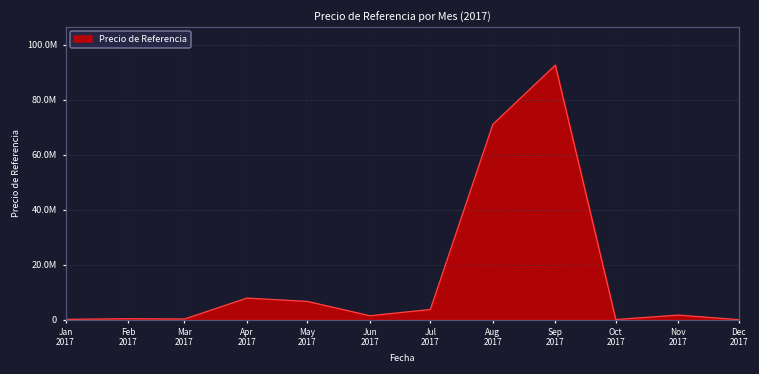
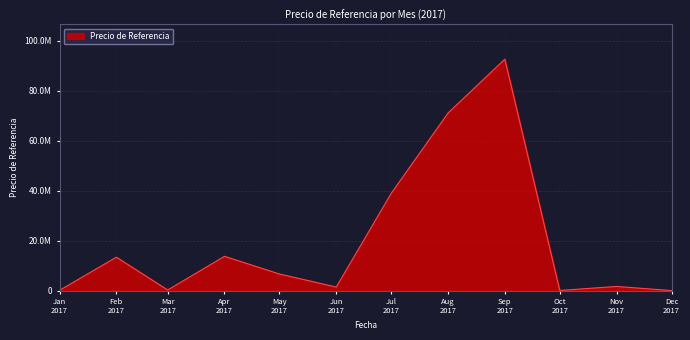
  {
    "Jan 2017": 0,
-   "Feb 2017": 0,
+   "Feb 2017": 13000000,
    "Mar 2017": 0,
-   "Apr 2017": 8000000,
+   "Apr 2017": 14000000,
    "May 2017": 7000000,
    "Jun 2017": 1000000,
-   "Jul 2017": 4000000,
+   "Jul 2017": 39000000,
    "Aug 2017": 71000000,
    "Sep 2017": 93000000,
    "Oct 2017": 0,
    "Nov 2017": 2000000,
    "Dec 2017": 0
  }
